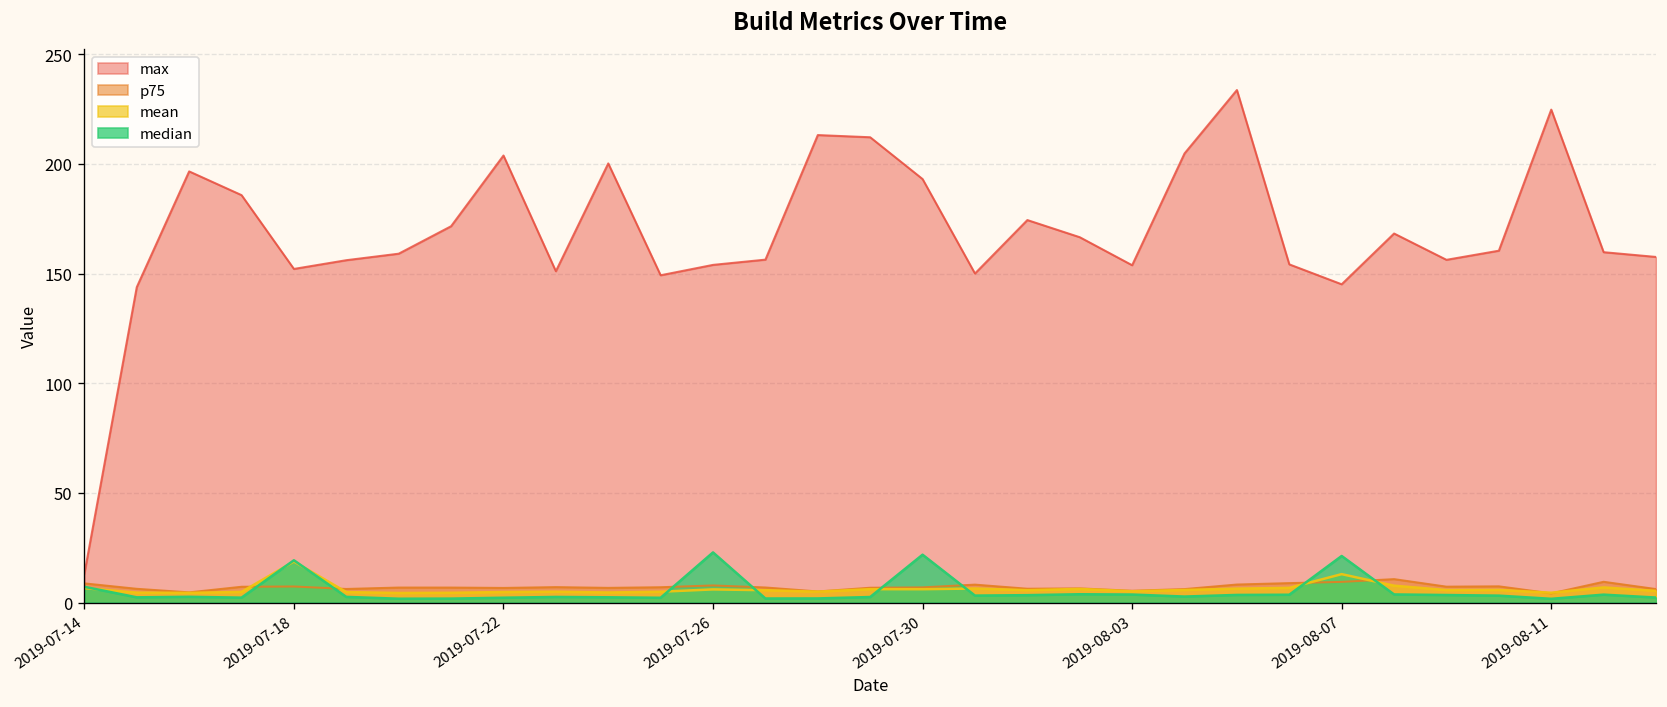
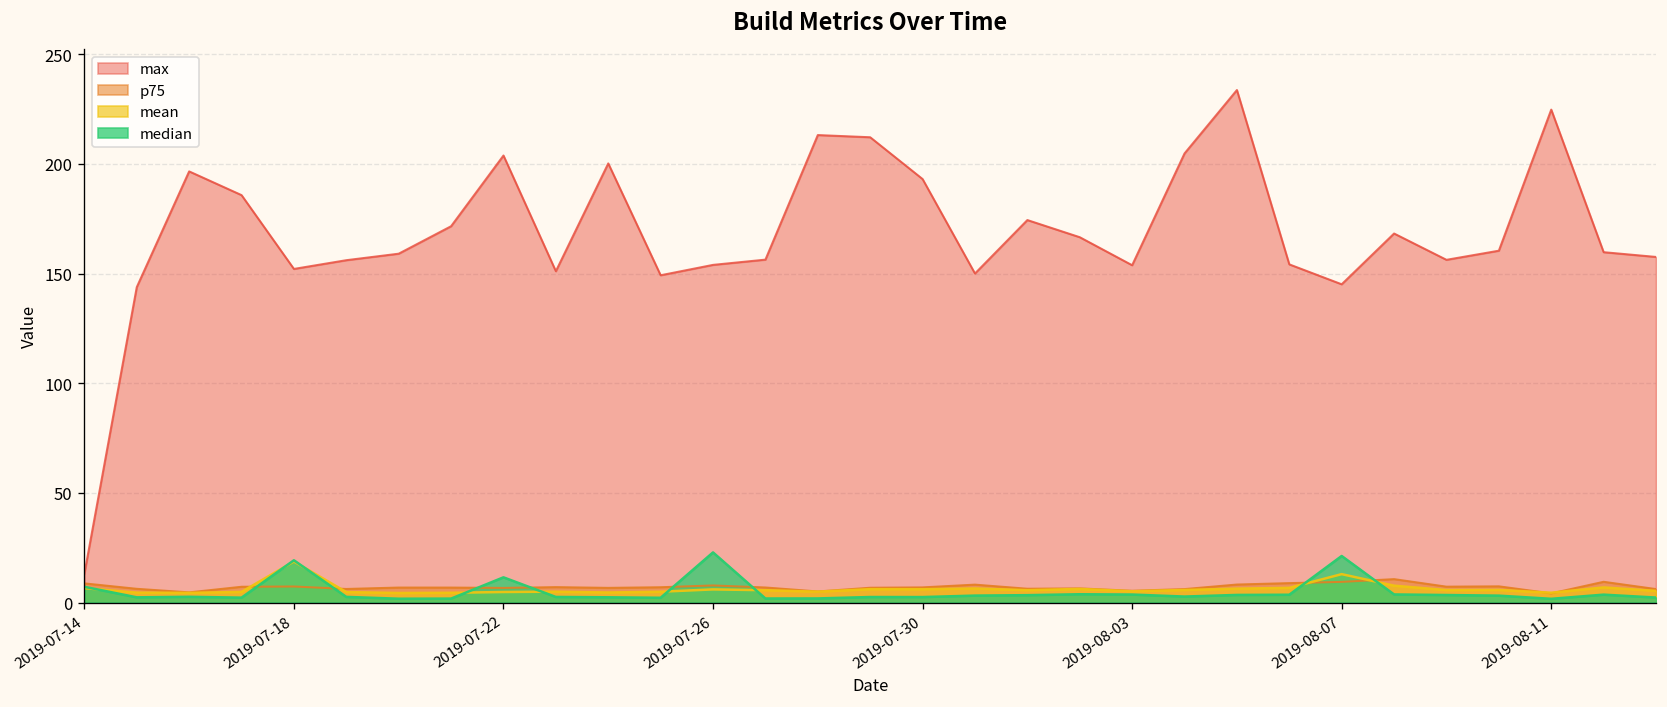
  {
    "mean": {
      "2019-07-22": 5,
      "2019-07-26": 6,
      "2019-08-07": 13
    },
    "median": {
-     "2019-07-22": 2,
+     "2019-07-22": 12,
      "2019-07-26": 23,
-     "2019-07-30": 22,
+     "2019-07-30": 3,
      "2019-08-03": 4,
      "2019-08-07": 21,
      "2019-08-11": 2
    }
  }
